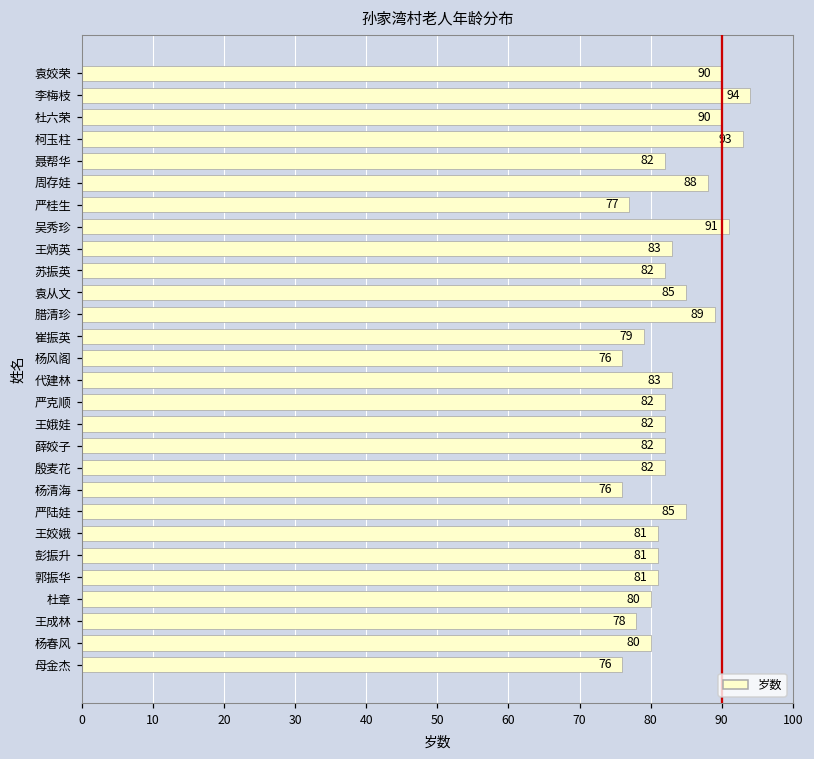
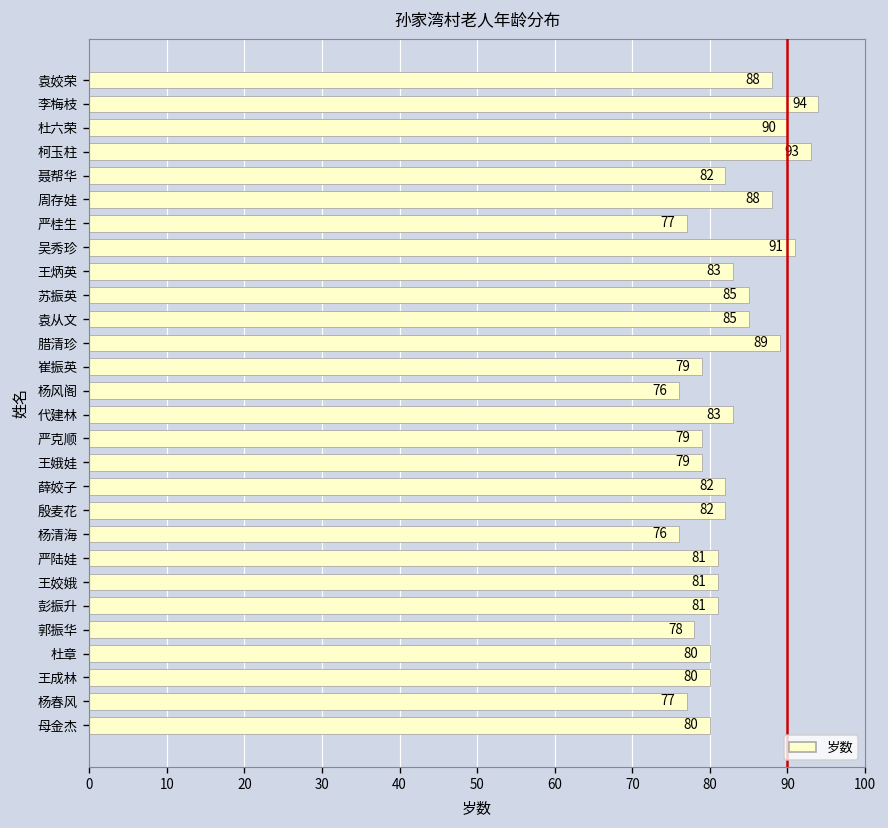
  {
-   "袁姣荣": 90,
+   "袁姣荣": 88,
    "李梅枝": 94,
    "杜六荣": 90,
    "柯玉柱": 93,
    "聂帮华": 82,
    "周存娃": 88,
    "严桂生": 77,
    "吴秀珍": 91,
    "王炳英": 83,
-   "苏振英": 82,
+   "苏振英": 85,
    "袁从文": 85,
    "腊清珍": 89,
    "崔振英": 79,
    "杨风阁": 76,
    "代建林": 83,
-   "严克顺": 82,
-   "王娥娃": 82,
+   "严克顺": 79,
+   "王娥娃": 79,
    "薛姣子": 82,
    "殷麦花": 82,
    "杨清海": 76,
-   "严陆娃": 85,
+   "严陆娃": 81,
    "王姣娥": 81,
    "彭振升": 81,
-   "郭振华": 81,
+   "郭振华": 78,
    "杜章": 80,
-   "王成林": 78,
-   "杨春风": 80,
-   "母金杰": 76
+   "王成林": 80,
+   "杨春风": 77,
+   "母金杰": 80
  }
